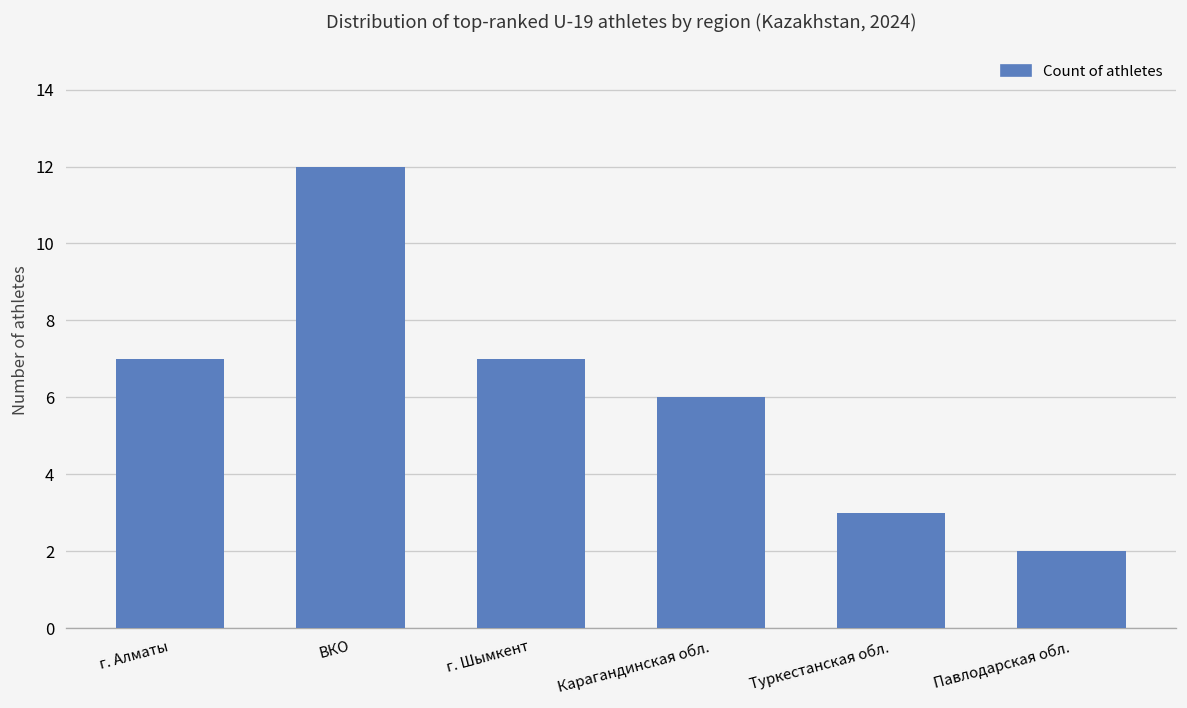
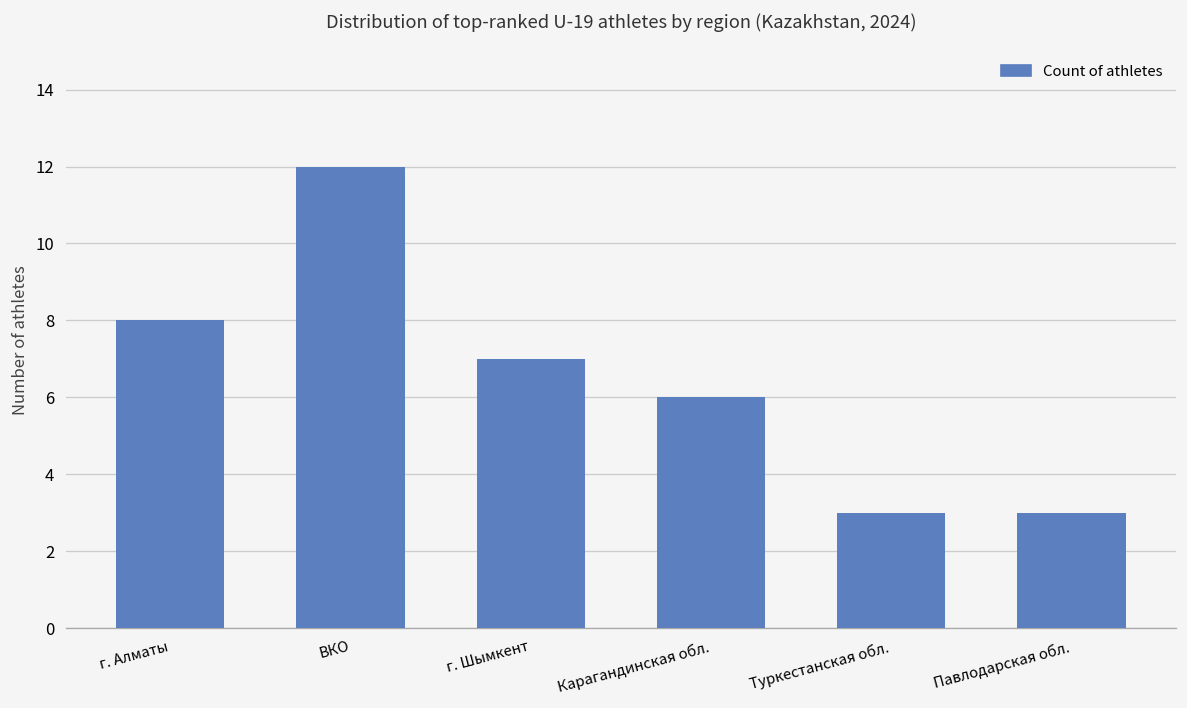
  {
-   "г. Алматы": 7,
+   "г. Алматы": 8,
    "ВКО": 12,
    "г. Шымкент": 7,
    "Карагандинская обл.": 6,
    "Туркестанская обл.": 3,
-   "Павлодарская обл.": 2
+   "Павлодарская обл.": 3
  }
